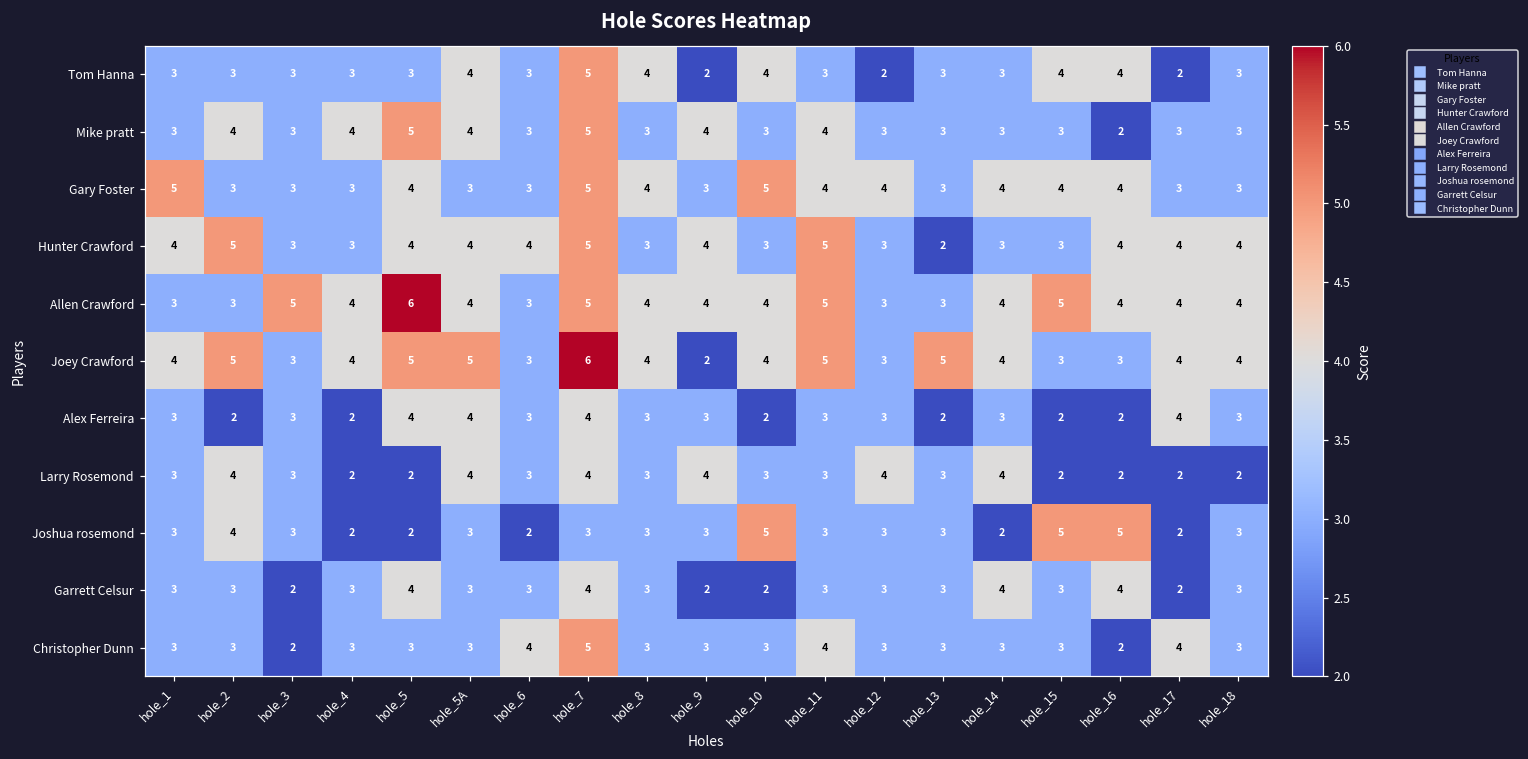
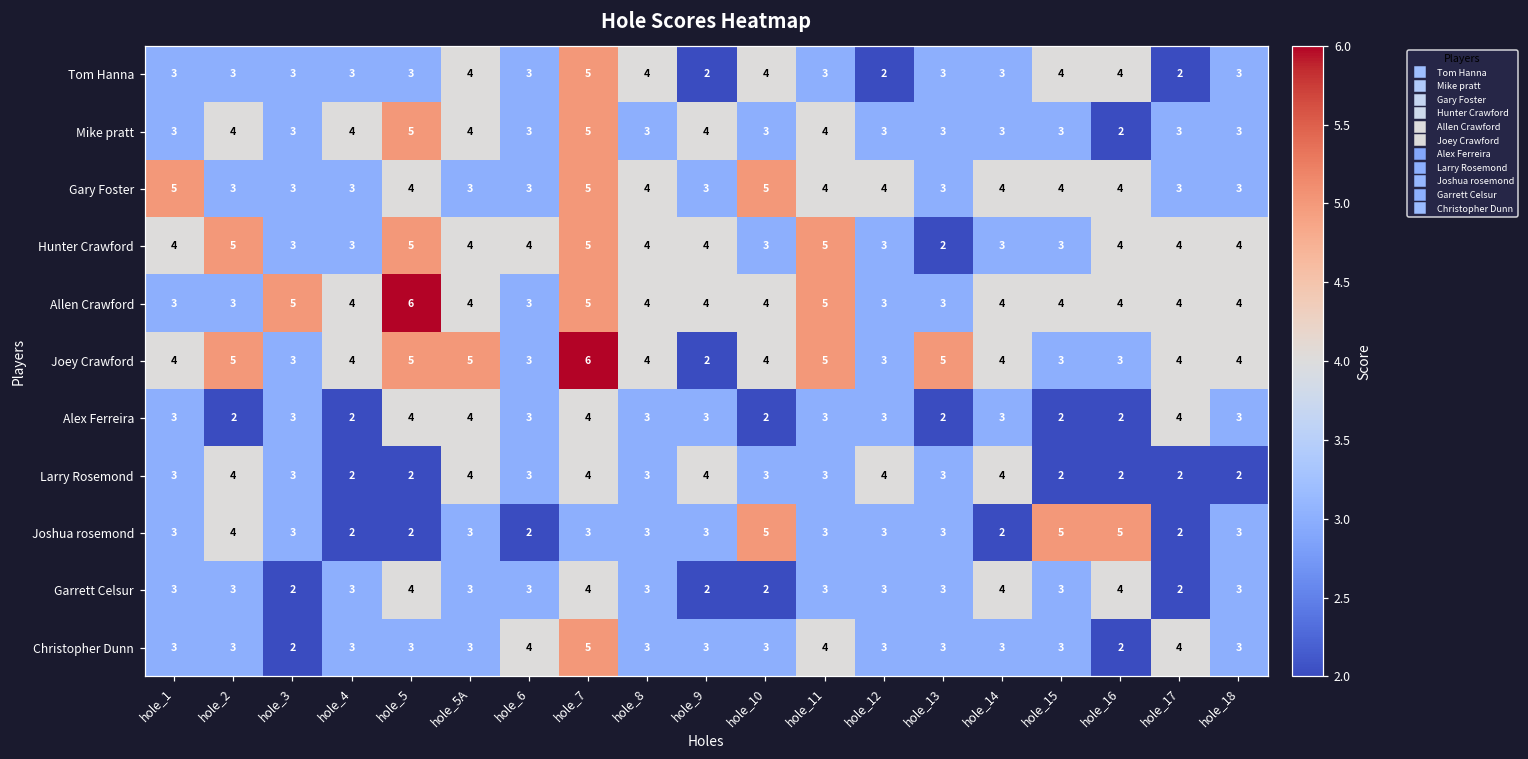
  {
    "Hunter Crawford": {
      "hole_1": 4,
      "hole_2": 5,
      "hole_3": 3,
      "hole_4": 3,
-     "hole_5": 4,
+     "hole_5": 5,
      "hole_5A": 4,
      "hole_6": 4,
      "hole_7": 5,
-     "hole_8": 3,
+     "hole_8": 4,
      "hole_9": 4,
      "hole_10": 3,
      "hole_11": 5,
      "hole_12": 3,
      "hole_13": 2,
      "hole_14": 3,
      "hole_15": 3,
      "hole_16": 4,
      "hole_17": 4,
      "hole_18": 4
    },
    "Allen Crawford": {
      "hole_1": 3,
      "hole_2": 3,
      "hole_3": 5,
      "hole_4": 4,
      "hole_5": 6,
      "hole_5A": 4,
      "hole_6": 3,
      "hole_7": 5,
      "hole_8": 4,
      "hole_9": 4,
      "hole_10": 4,
      "hole_11": 5,
      "hole_12": 3,
      "hole_13": 3,
      "hole_14": 4,
-     "hole_15": 5,
+     "hole_15": 4,
      "hole_16": 4,
      "hole_17": 4,
      "hole_18": 4
    }
  }
